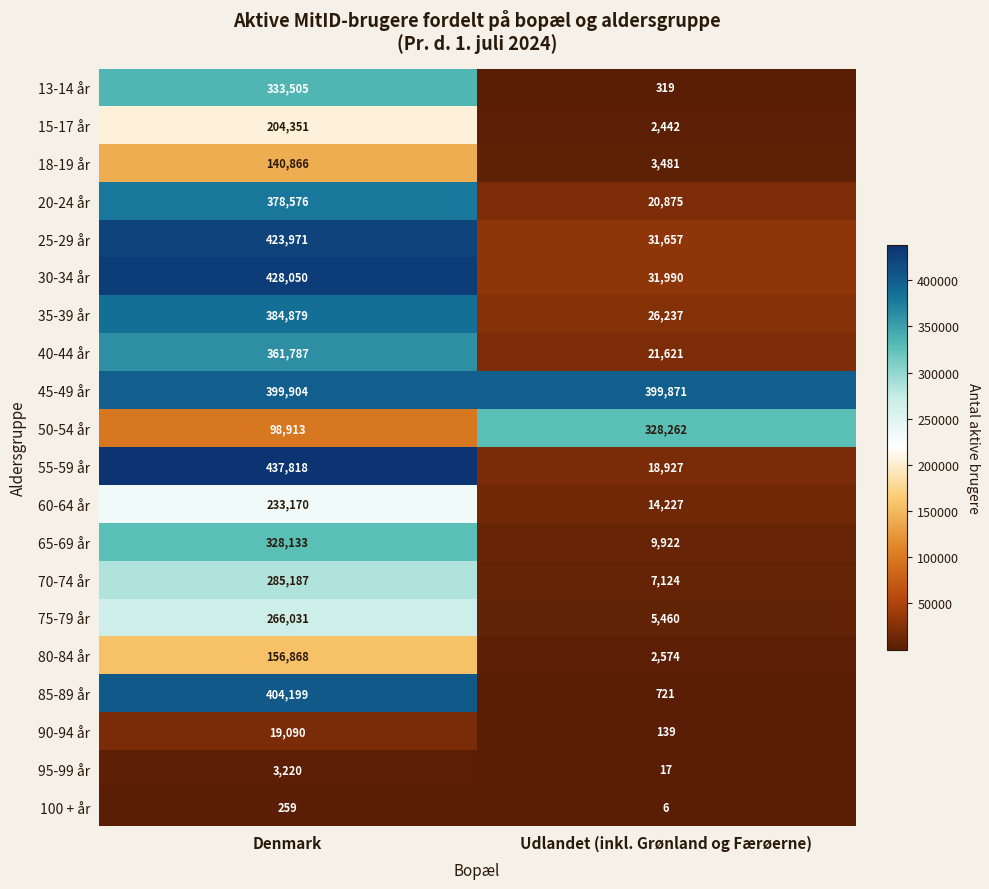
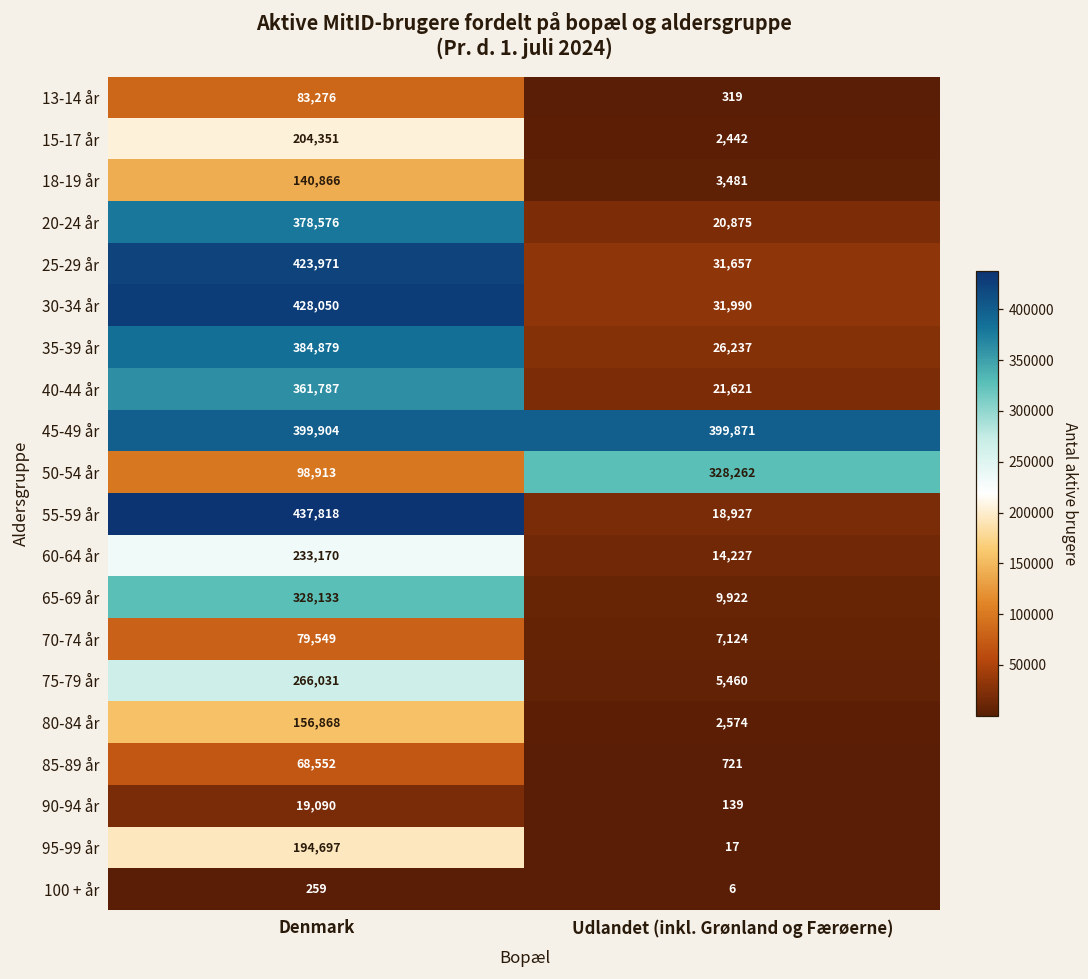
  {
    "13-14 år": {
-     "Denmark": "333,505",
+     "Denmark": "83,276",
      "Udlandet (inkl. Grønland og Færøerne)": "319"
    },
    "15-17 år": {
      "Denmark": "204,351",
      "Udlandet (inkl. Grønland og Færøerne)": "2,442"
    },
    "18-19 år": {
      "Denmark": "140,866",
      "Udlandet (inkl. Grønland og Færøerne)": "3,481"
    },
    "20-24 år": {
      "Denmark": "378,576",
      "Udlandet (inkl. Grønland og Færøerne)": "20,875"
    },
    "25-29 år": {
      "Denmark": "423,971",
      "Udlandet (inkl. Grønland og Færøerne)": "31,657"
    },
    "30-34 år": {
      "Denmark": "428,050",
      "Udlandet (inkl. Grønland og Færøerne)": "31,990"
    },
    "35-39 år": {
      "Denmark": "384,879",
      "Udlandet (inkl. Grønland og Færøerne)": "26,237"
    },
    "40-44 år": {
      "Denmark": "361,787",
      "Udlandet (inkl. Grønland og Færøerne)": "21,621"
    },
    "45-49 år": {
      "Denmark": "399,904",
      "Udlandet (inkl. Grønland og Færøerne)": "399,871"
    },
    "50-54 år": {
      "Denmark": "98,913",
      "Udlandet (inkl. Grønland og Færøerne)": "328,262"
    },
    "55-59 år": {
      "Denmark": "437,818",
      "Udlandet (inkl. Grønland og Færøerne)": "18,927"
    },
    "60-64 år": {
      "Denmark": "233,170",
      "Udlandet (inkl. Grønland og Færøerne)": "14,227"
    },
    "65-69 år": {
      "Denmark": "328,133",
      "Udlandet (inkl. Grønland og Færøerne)": "9,922"
    },
    "70-74 år": {
-     "Denmark": "285,187",
+     "Denmark": "79,549",
      "Udlandet (inkl. Grønland og Færøerne)": "7,124"
    },
    "75-79 år": {
      "Denmark": "266,031",
      "Udlandet (inkl. Grønland og Færøerne)": "5,460"
    },
    "80-84 år": {
      "Denmark": "156,868",
      "Udlandet (inkl. Grønland og Færøerne)": "2,574"
    },
    "85-89 år": {
-     "Denmark": "404,199",
+     "Denmark": "68,552",
      "Udlandet (inkl. Grønland og Færøerne)": "721"
    },
    "90-94 år": {
      "Denmark": "19,090",
      "Udlandet (inkl. Grønland og Færøerne)": "139"
    },
    "95-99 år": {
-     "Denmark": "3,220",
+     "Denmark": "194,697",
      "Udlandet (inkl. Grønland og Færøerne)": "17"
    },
    "100 + år": {
      "Denmark": "259",
      "Udlandet (inkl. Grønland og Færøerne)": "6"
    }
  }
